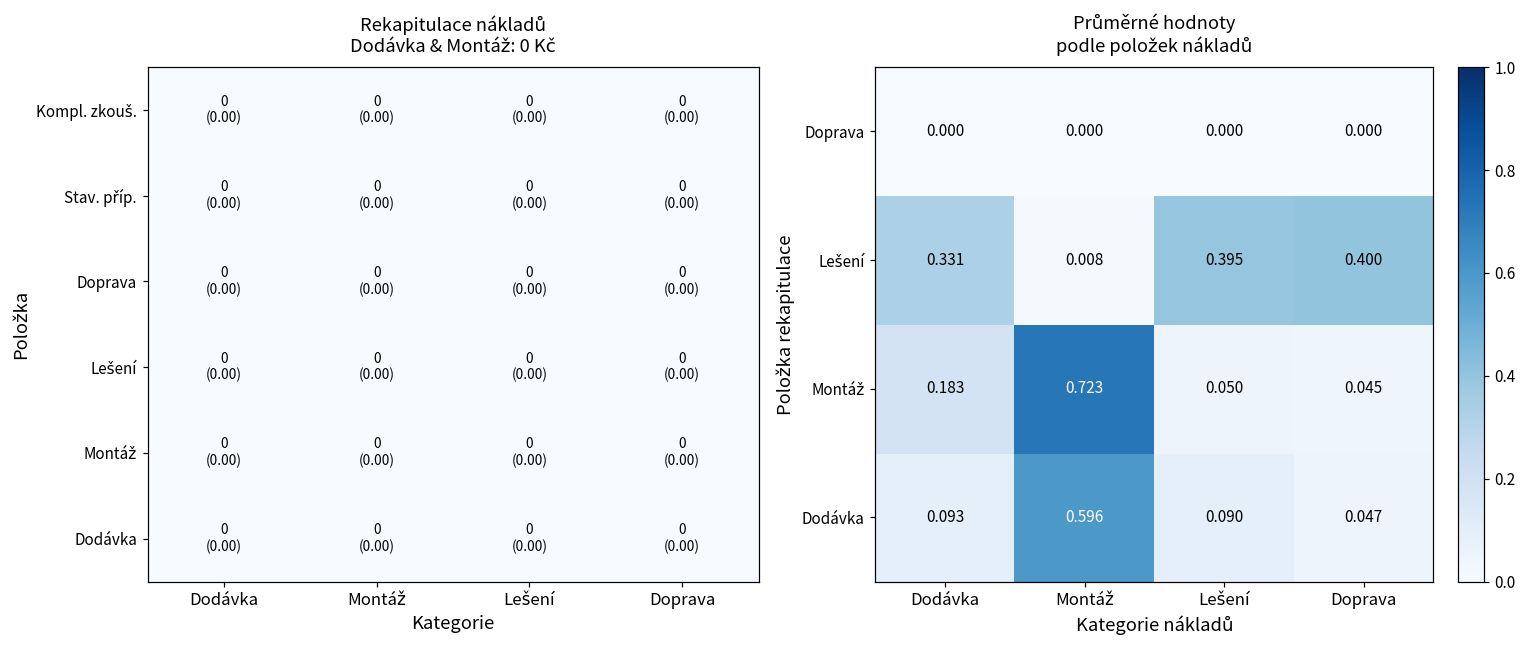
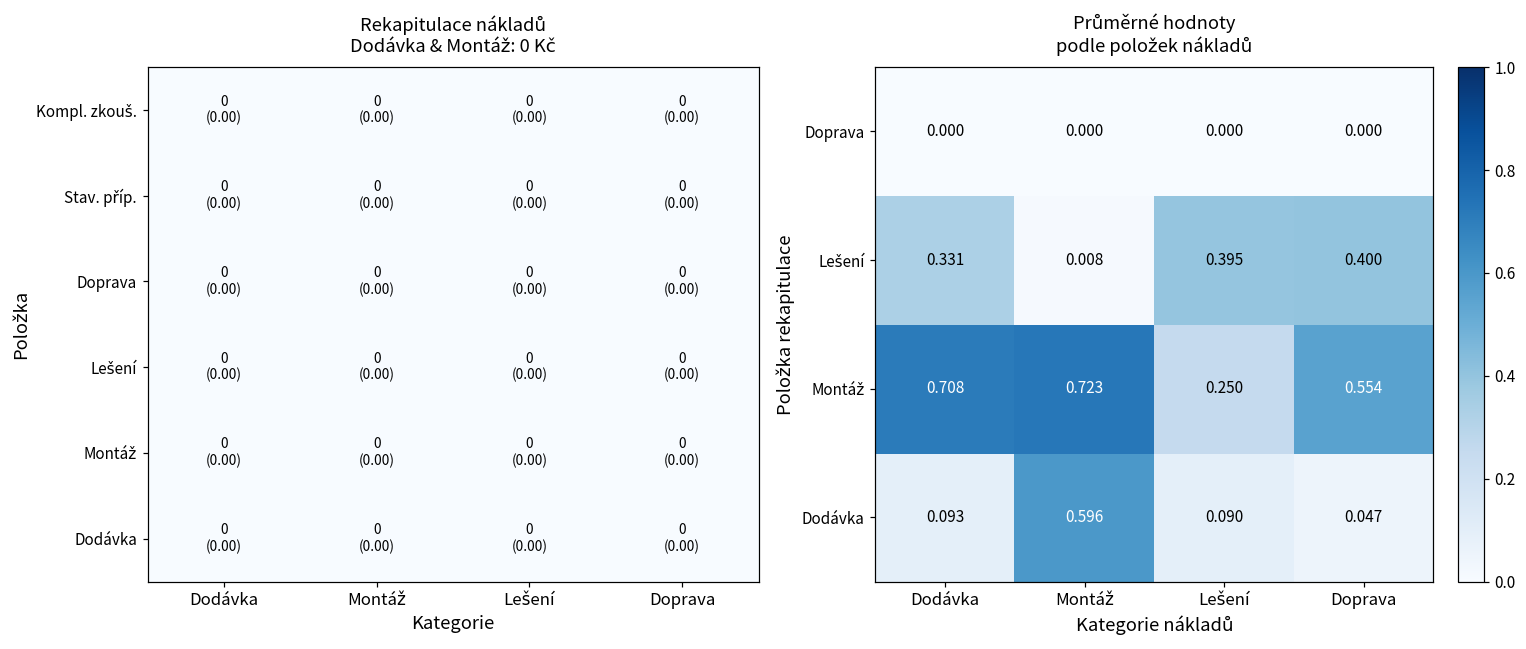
  {
    "Průměrné hodnoty podle položek nákladů": {
      "Doprava": {
        "Dodávka": 0.000,
        "Montáž": 0.000,
        "Lešení": 0.000,
        "Doprava": 0.000
      },
      "Lešení": {
        "Dodávka": 0.331,
        "Montáž": 0.008,
        "Lešení": 0.395,
        "Doprava": 0.400
      },
      "Montáž": {
-       "Dodávka": 0.183,
+       "Dodávka": 0.708,
        "Montáž": 0.723,
-       "Lešení": 0.050,
-       "Doprava": 0.045
+       "Lešení": 0.250,
+       "Doprava": 0.554
      },
      "Dodávka": {
        "Dodávka": 0.093,
        "Montáž": 0.596,
        "Lešení": 0.090,
        "Doprava": 0.047
      }
    }
  }
